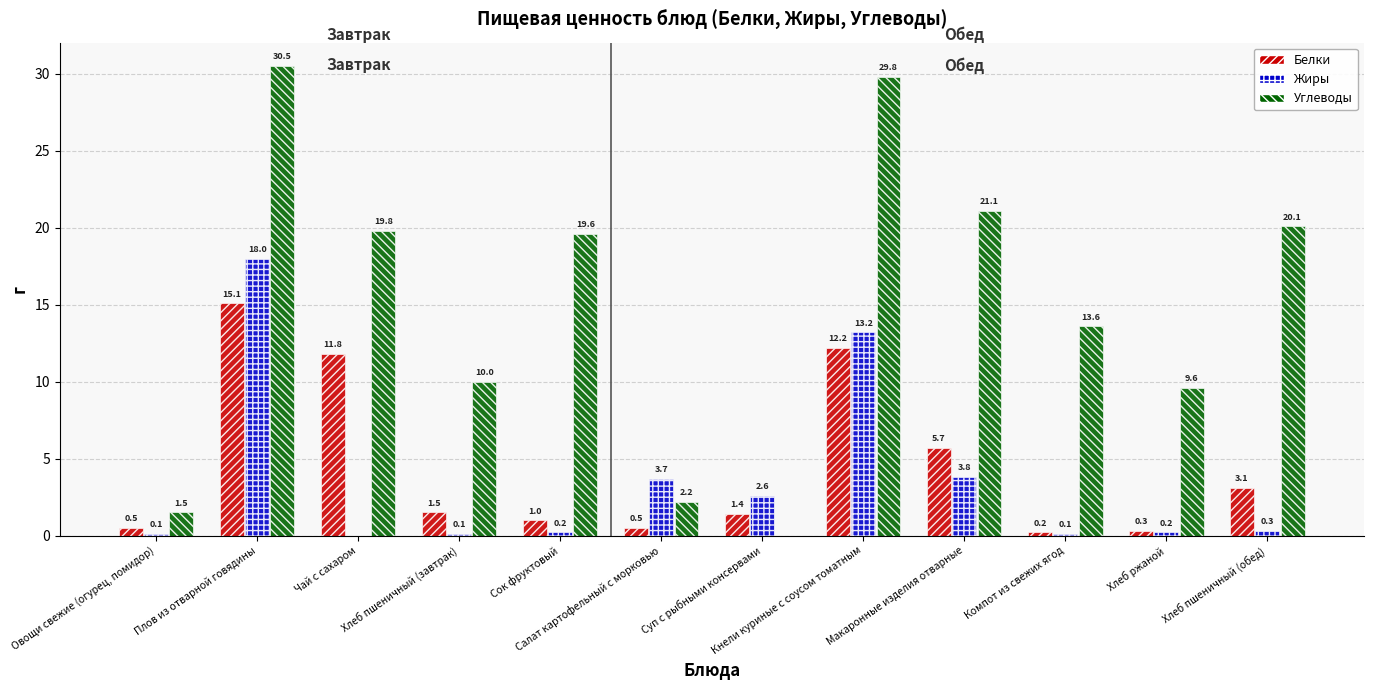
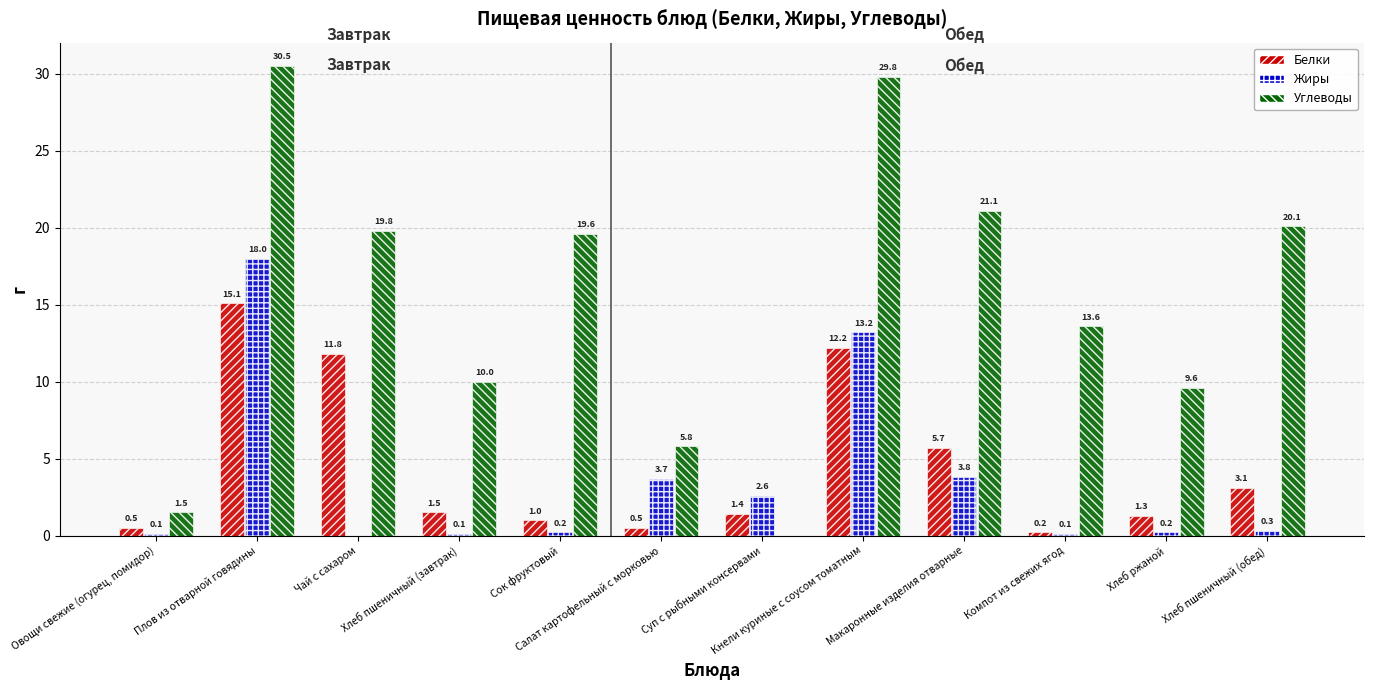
  {
    "Белки": {
      "Овощи свежие (огурец, помидор)": 0.5,
      "Плов из отварной говядины": 15.1,
      "Чай с сахаром": 11.8,
      "Хлеб пшеничный (завтрак)": 1.5,
      "Сок фруктовый": 1.0,
      "Салат картофельный с морковью": 0.5,
      "Суп с рыбными консервами": 1.4,
      "Кнели куриные с соусом томатным": 12.2,
      "Макаронные изделия отварные": 5.7,
      "Компот из свежих ягод": 0.2,
-     "Хлеб ржаной": 0.3,
+     "Хлеб ржаной": 1.3,
      "Хлеб пшеничный (обед)": 3.1
    },
    "Жиры": {
      "Овощи свежие (огурец, помидор)": 0.1,
      "Плов из отварной говядины": 18.0,
      "Хлеб пшеничный (завтрак)": 0.1,
      "Сок фруктовый": 0.2,
      "Салат картофельный с морковью": 3.7,
      "Суп с рыбными консервами": 2.6,
      "Кнели куриные с соусом томатным": 13.2,
      "Макаронные изделия отварные": 3.8,
      "Компот из свежих ягод": 0.1,
      "Хлеб ржаной": 0.2,
      "Хлеб пшеничный (обед)": 0.3
    },
    "Углеводы": {
      "Овощи свежие (огурец, помидор)": 1.5,
      "Плов из отварной говядины": 30.5,
      "Чай с сахаром": 19.8,
      "Хлеб пшеничный (завтрак)": 10.0,
      "Сок фруктовый": 19.6,
-     "Салат картофельный с морковью": 2.2,
+     "Салат картофельный с морковью": 5.8,
      "Кнели куриные с соусом томатным": 29.8,
      "Макаронные изделия отварные": 21.1,
      "Компот из свежих ягод": 13.6,
      "Хлеб ржаной": 9.6,
      "Хлеб пшеничный (обед)": 20.1
    }
  }
